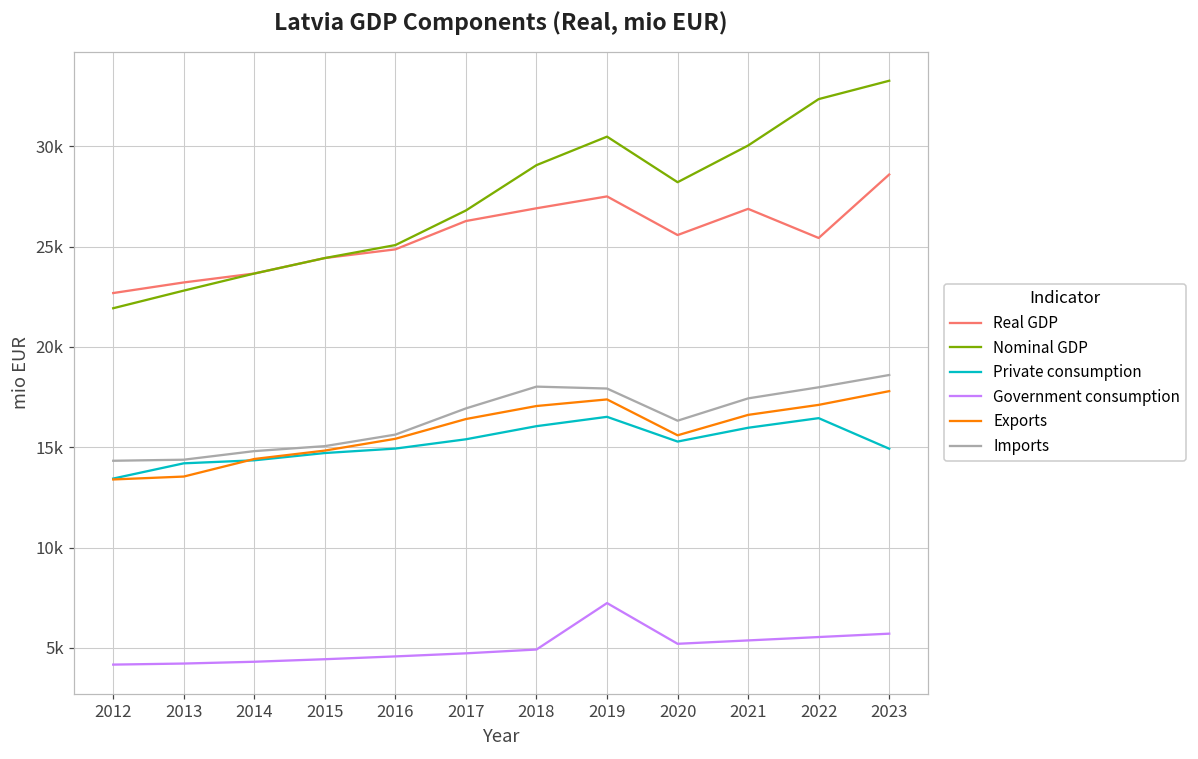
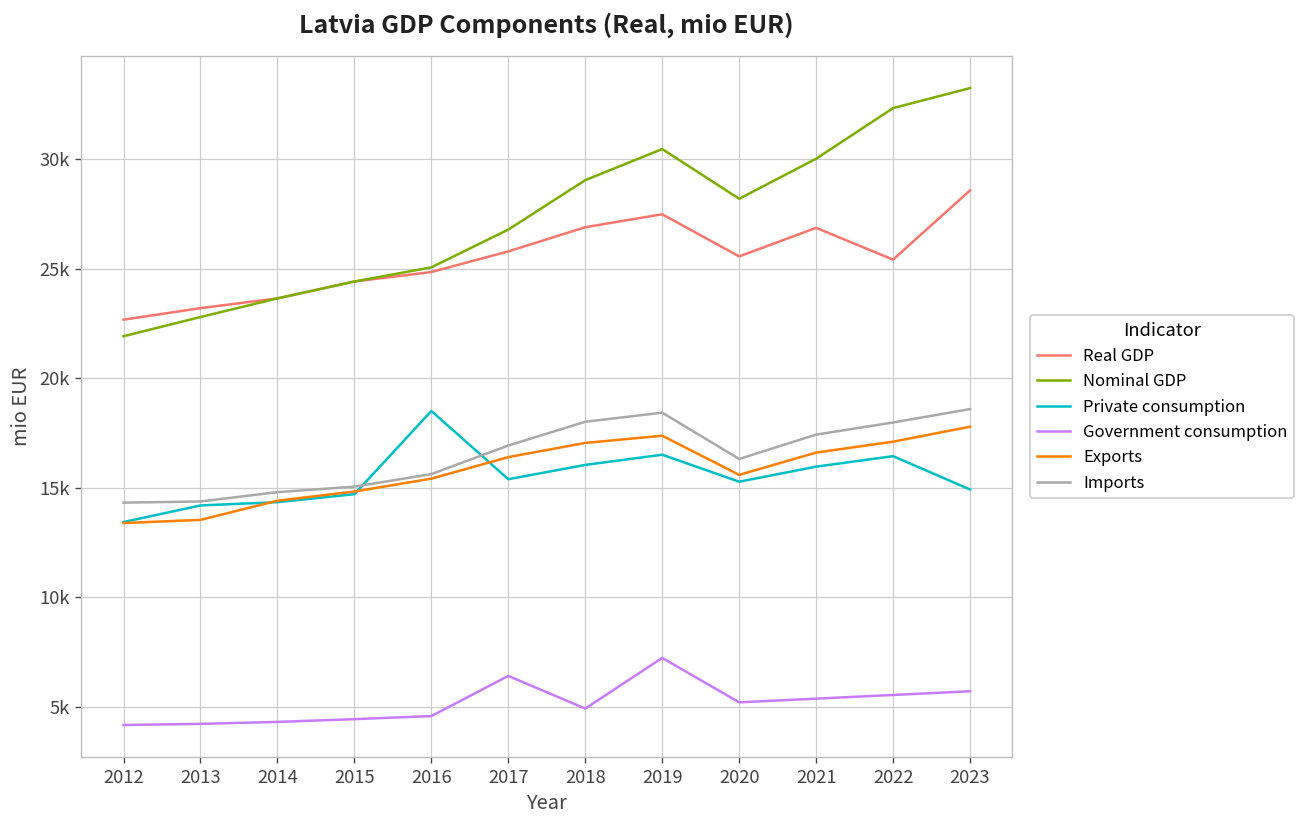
  {
    "Real GDP": {
      "2012": 22700,
      "2013": 23200,
      "2016": 24900,
-     "2017": 26300,
+     "2017": 25800,
      "2018": 26900,
      "2019": 27500,
      "2020": 25600,
      "2021": 26900,
      "2022": 25400,
      "2023": 28600
    },
    "Nominal GDP": {
      "2012": 21900,
      "2013": 22800,
      "2016": 25100,
      "2017": 26800,
      "2018": 29100,
      "2019": 30500,
      "2020": 28200,
      "2021": 30000,
      "2022": 32300,
      "2023": 33300
    },
    "Private consumption": {
      "2013": 14200,
-     "2016": 14900,
+     "2016": 18500,
      "2017": 15400,
      "2018": 16000,
      "2019": 16500,
      "2020": 15300,
      "2021": 16000,
      "2022": 16400,
      "2023": 14900
    },
    "Government consumption": {
      "2012": 4200,
      "2013": 4200,
      "2014": 4300,
      "2015": 4400,
      "2016": 4600,
-     "2017": 4700,
+     "2017": 6400,
      "2018": 4900,
      "2019": 7200,
      "2020": 5200,
      "2021": 5400,
      "2022": 5500,
      "2023": 5700
    },
    "Exports": {
      "2013": 13500,
      "2016": 15400,
      "2017": 16400,
      "2018": 17100,
      "2019": 17400,
      "2020": 15600,
      "2021": 16600,
      "2022": 17100,
      "2023": 17800
    },
    "Imports": {
      "2012": 14300,
      "2013": 14400,
      "2014": 14800,
      "2015": 15100,
      "2016": 15600,
      "2017": 16900,
      "2018": 18000,
-     "2019": 17900,
+     "2019": 18400,
      "2020": 16300,
      "2021": 17400,
      "2022": 18000,
      "2023": 18600
    }
  }
